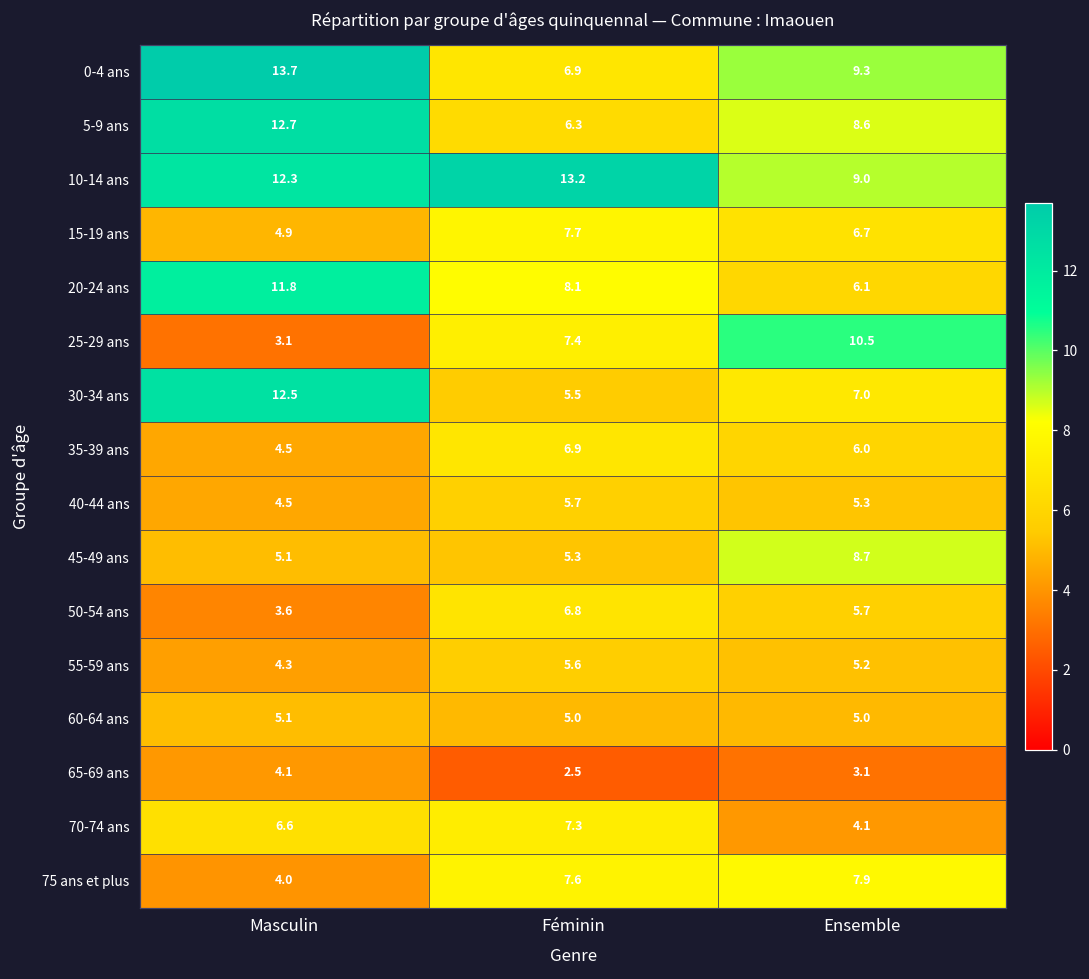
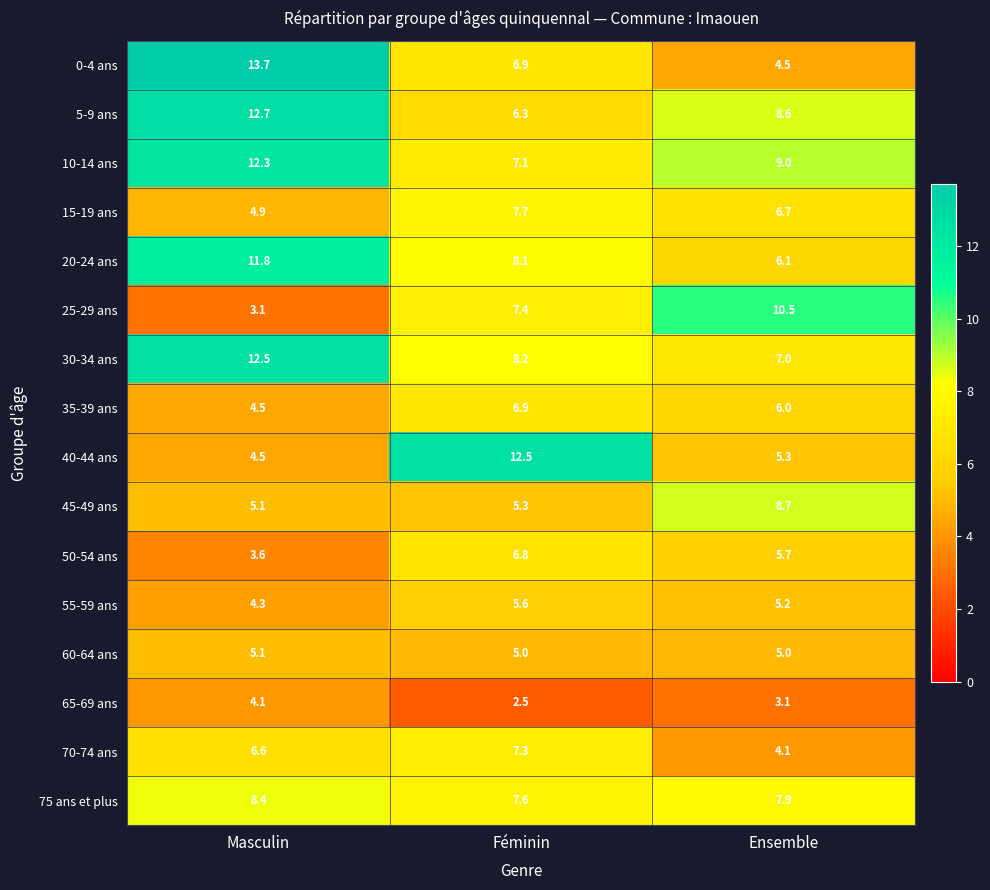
  {
    "0-4 ans": {
      "Masculin": 13.7,
      "Féminin": 6.9,
-     "Ensemble": 9.3
+     "Ensemble": 4.5
    },
    "5-9 ans": {
      "Masculin": 12.7,
      "Féminin": 6.3,
      "Ensemble": 8.6
    },
    "10-14 ans": {
      "Masculin": 12.3,
-     "Féminin": 13.2,
+     "Féminin": 7.1,
      "Ensemble": 9.0
    },
    "15-19 ans": {
      "Masculin": 4.9,
      "Féminin": 7.7,
      "Ensemble": 6.7
    },
    "20-24 ans": {
      "Masculin": 11.8,
      "Féminin": 8.1,
      "Ensemble": 6.1
    },
    "25-29 ans": {
      "Masculin": 3.1,
      "Féminin": 7.4,
      "Ensemble": 10.5
    },
    "30-34 ans": {
      "Masculin": 12.5,
-     "Féminin": 5.5,
+     "Féminin": 8.2,
      "Ensemble": 7.0
    },
    "35-39 ans": {
      "Masculin": 4.5,
      "Féminin": 6.9,
      "Ensemble": 6.0
    },
    "40-44 ans": {
      "Masculin": 4.5,
-     "Féminin": 5.7,
+     "Féminin": 12.5,
      "Ensemble": 5.3
    },
    "45-49 ans": {
      "Masculin": 5.1,
      "Féminin": 5.3,
      "Ensemble": 8.7
    },
    "50-54 ans": {
      "Masculin": 3.6,
      "Féminin": 6.8,
      "Ensemble": 5.7
    },
    "55-59 ans": {
      "Masculin": 4.3,
      "Féminin": 5.6,
      "Ensemble": 5.2
    },
    "60-64 ans": {
      "Masculin": 5.1,
      "Féminin": 5.0,
      "Ensemble": 5.0
    },
    "65-69 ans": {
      "Masculin": 4.1,
      "Féminin": 2.5,
      "Ensemble": 3.1
    },
    "70-74 ans": {
      "Masculin": 6.6,
      "Féminin": 7.3,
      "Ensemble": 4.1
    },
    "75 ans et plus": {
-     "Masculin": 4.0,
+     "Masculin": 8.4,
      "Féminin": 7.6,
      "Ensemble": 7.9
    }
  }
